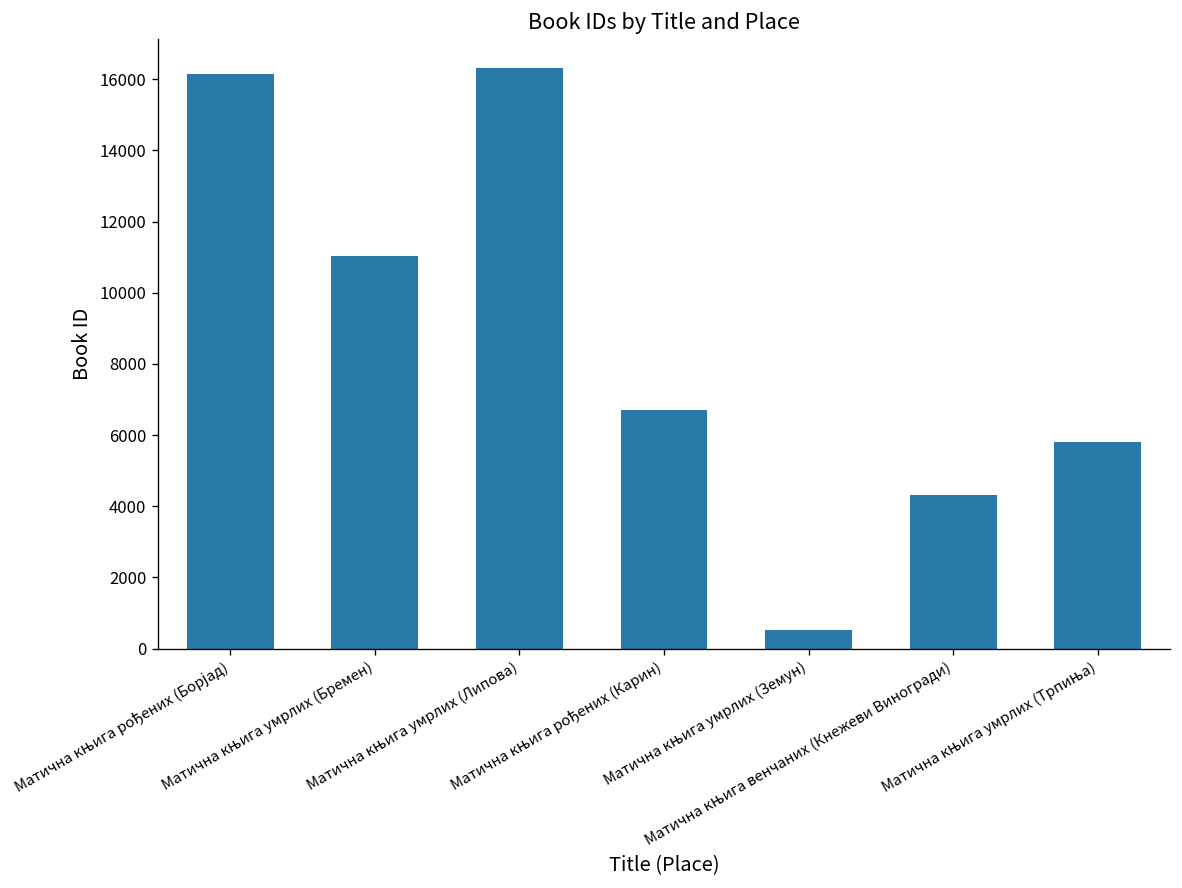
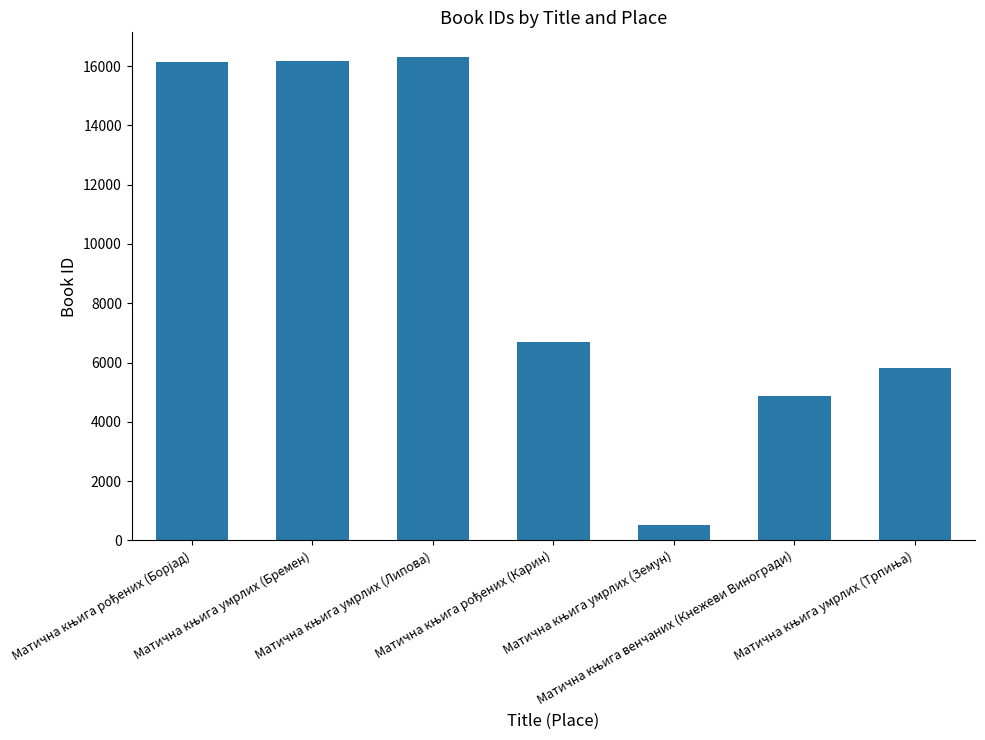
  {
    "Матична књига рођених (Борјад)": 16100,
-   "Матична књига умрлих (Бремен)": 11000,
+   "Матична књига умрлих (Бремен)": 16200,
    "Матична књига умрлих (Липова)": 16300,
    "Матична књига рођених (Карин)": 6700,
    "Матична књига умрлих (Земун)": 500,
-   "Матична књига венчаних (Кнежеви Виногради)": 4300,
+   "Матична књига венчаних (Кнежеви Виногради)": 4900,
    "Матична књига умрлих (Трпиња)": 5800
  }
